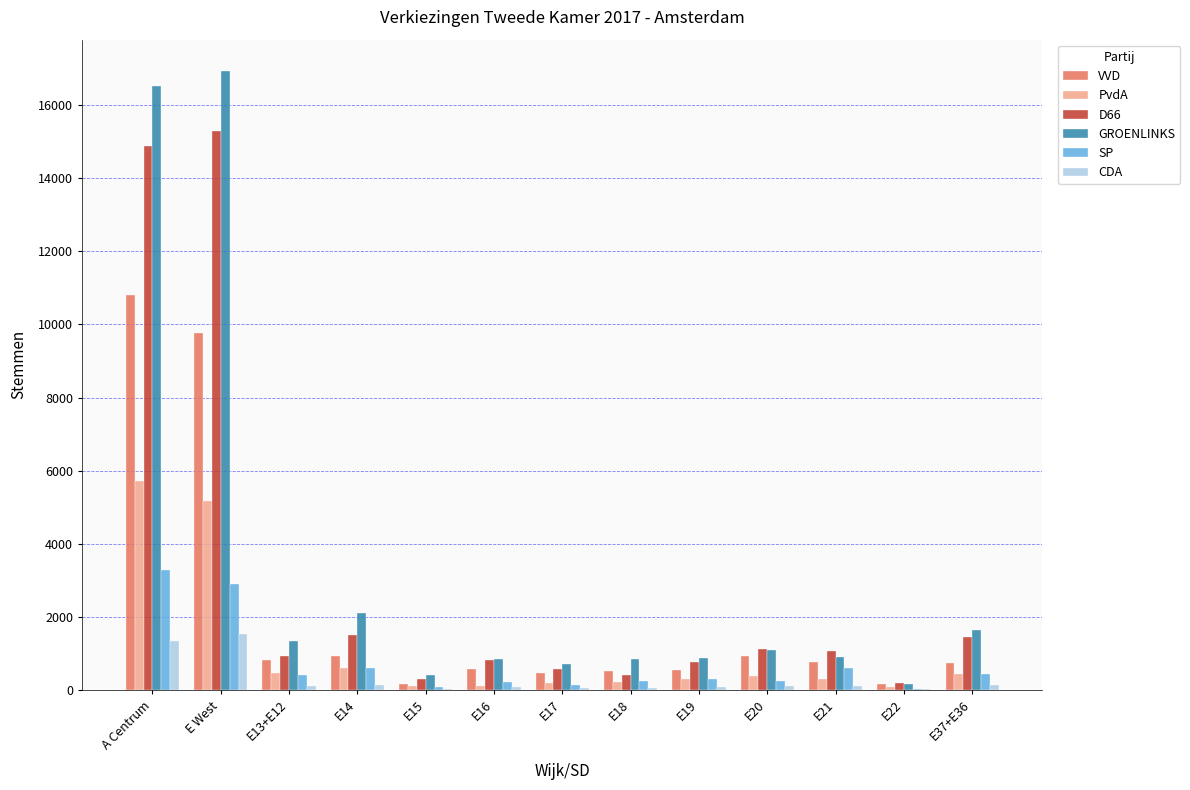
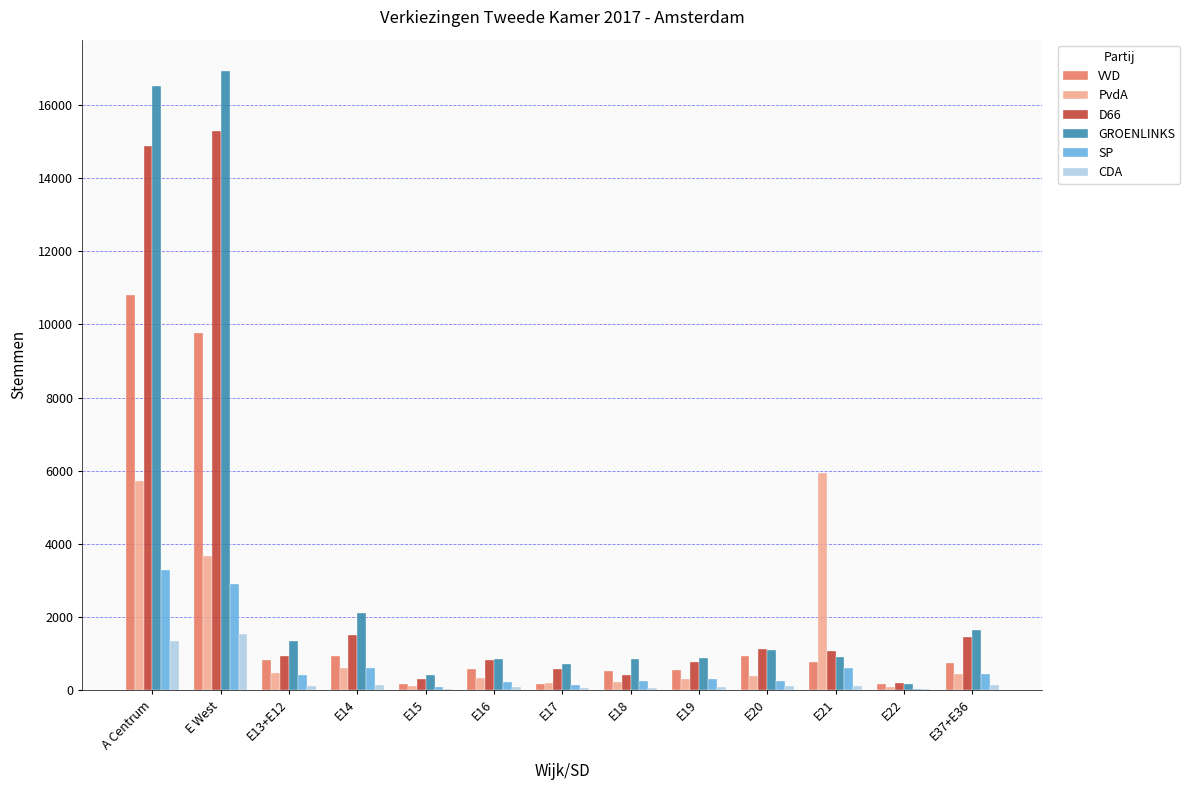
  {
    "VVD": {
      "A Centrum": 10800,
      "E West": 9800,
      "E13+E12": 800,
      "E14": 900,
      "E15": 200,
      "E16": 600,
-     "E17": 500,
+     "E17": 200,
      "E18": 500,
      "E19": 500,
      "E20": 900,
      "E21": 800,
      "E22": 200,
      "E37+E36": 800
    },
    "PvdA": {
      "A Centrum": 5700,
-     "E West": 5200,
+     "E West": 3700,
      "E13+E12": 500,
      "E14": 600,
      "E15": 100,
-     "E16": 100,
+     "E16": 300,
      "E17": 200,
      "E18": 200,
      "E19": 300,
      "E20": 400,
-     "E21": 300,
+     "E21": 5900,
      "E22": 100,
      "E37+E36": 500
    },
    "D66": {
      "A Centrum": 14900,
      "E West": 15300,
      "E13+E12": 900,
      "E14": 1500,
      "E15": 300,
      "E16": 800,
      "E17": 600,
      "E18": 400,
      "E19": 800,
      "E20": 1100,
      "E21": 1100,
      "E22": 200,
      "E37+E36": 1500
    },
    "GROENLINKS": {
      "A Centrum": 16500,
      "E West": 16900,
      "E13+E12": 1400,
      "E14": 2100,
      "E15": 400,
      "E16": 900,
      "E17": 700,
      "E18": 900,
      "E19": 900,
      "E20": 1100,
      "E21": 900,
      "E22": 200,
      "E37+E36": 1600
    },
    "SP": {
      "A Centrum": 3300,
      "E West": 2900,
      "E13+E12": 400,
      "E14": 600,
      "E15": 100,
      "E16": 200,
      "E17": 200,
      "E18": 300,
      "E19": 300,
      "E20": 300,
      "E21": 600,
      "E37+E36": 400
    },
    "CDA": {
      "A Centrum": 1300,
      "E West": 1500,
      "E13+E12": 100,
      "E14": 100,
      "E16": 100,
      "E17": 100,
      "E18": 100,
      "E19": 100,
      "E20": 100,
      "E21": 100,
      "E37+E36": 200
    }
  }
